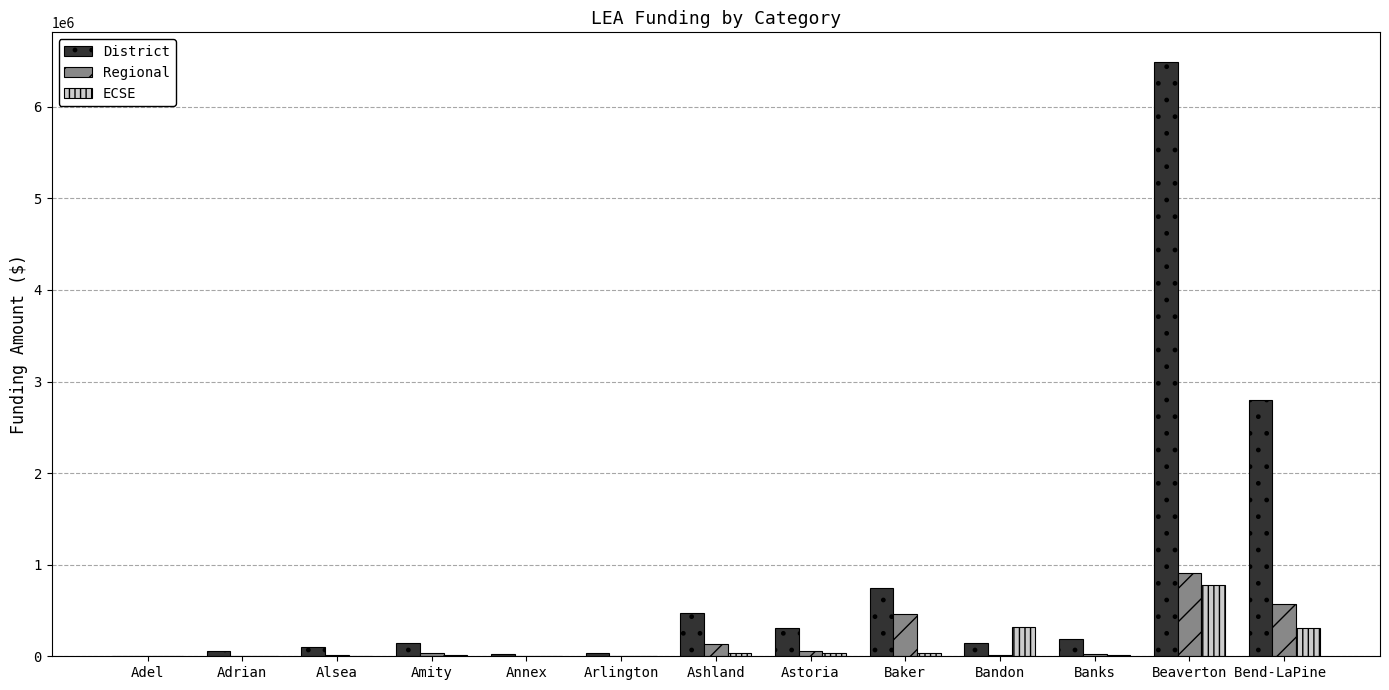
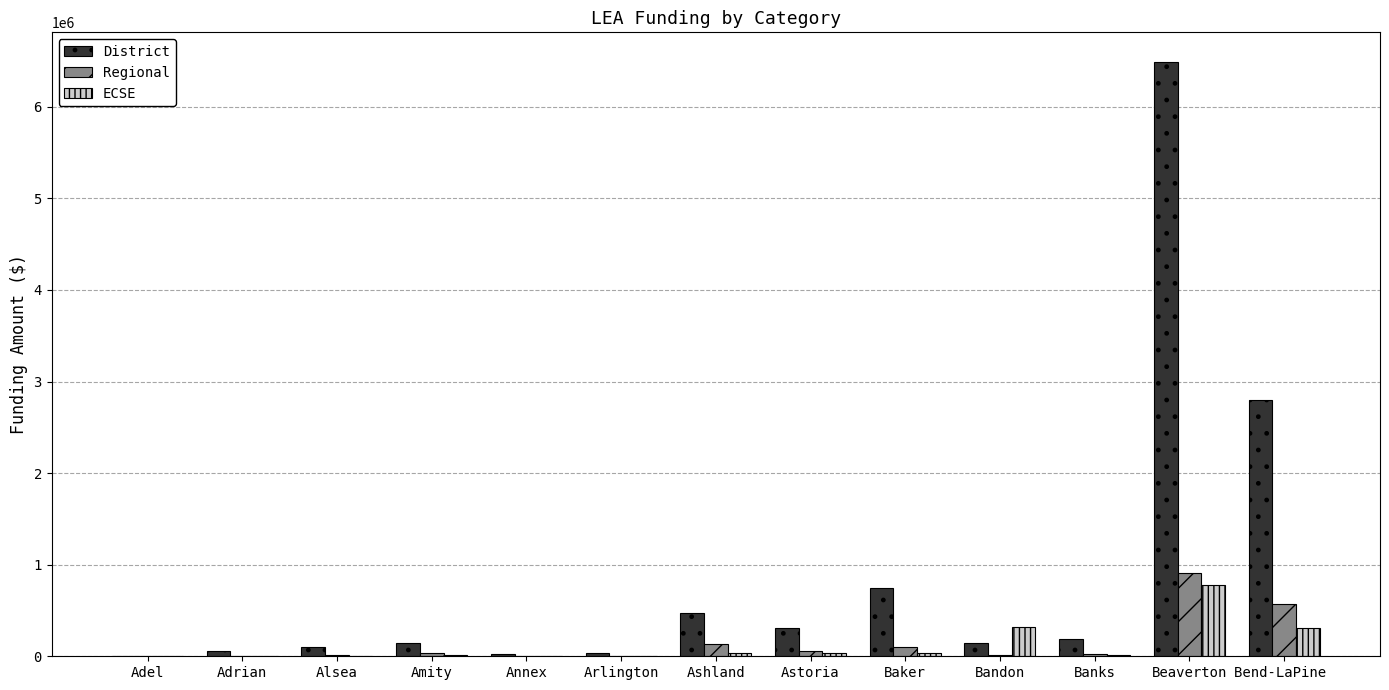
  {
    "District": {
      "Adrian": 100000,
      "Alsea": 100000,
      "Amity": 100000,
      "Arlington": 0,
      "Ashland": 500000,
      "Astoria": 300000,
      "Baker": 700000,
      "Bandon": 100000,
      "Banks": 200000,
      "Beaverton": 6500000,
      "Bend-LaPine": 2800000
    },
    "Regional": {
      "Adel": 0,
      "Adrian": 0,
      "Amity": 0,
      "Annex": 0,
      "Ashland": 100000,
      "Astoria": 100000,
-     "Baker": 500000,
+     "Baker": 100000,
      "Banks": 0,
      "Beaverton": 900000,
      "Bend-LaPine": 600000
    },
    "ECSE": {
      "Adel": 0,
      "Annex": 0,
      "Ashland": 0,
      "Astoria": 0,
      "Baker": 0,
      "Bandon": 300000,
      "Beaverton": 800000,
      "Bend-LaPine": 300000
    }
  }
